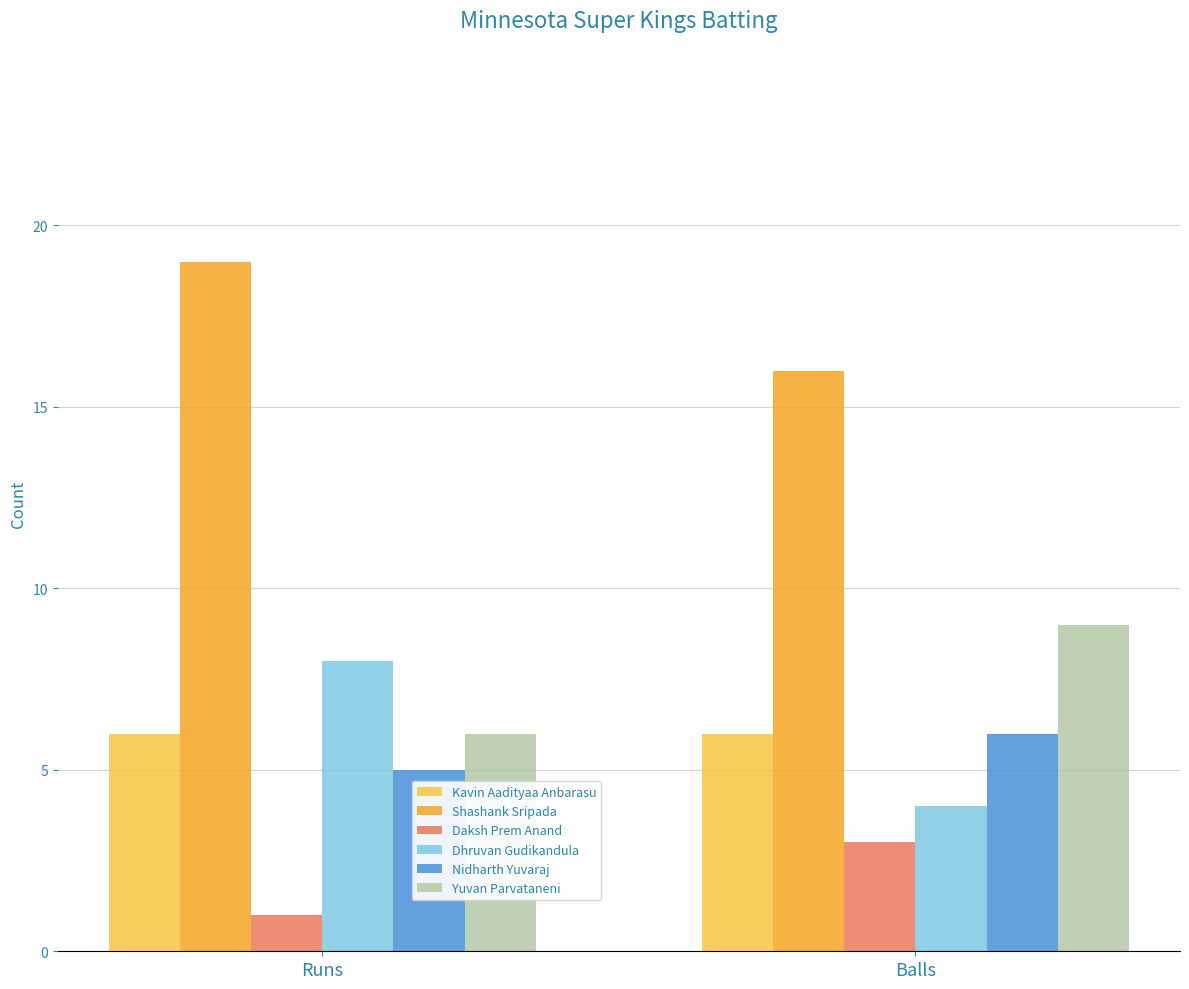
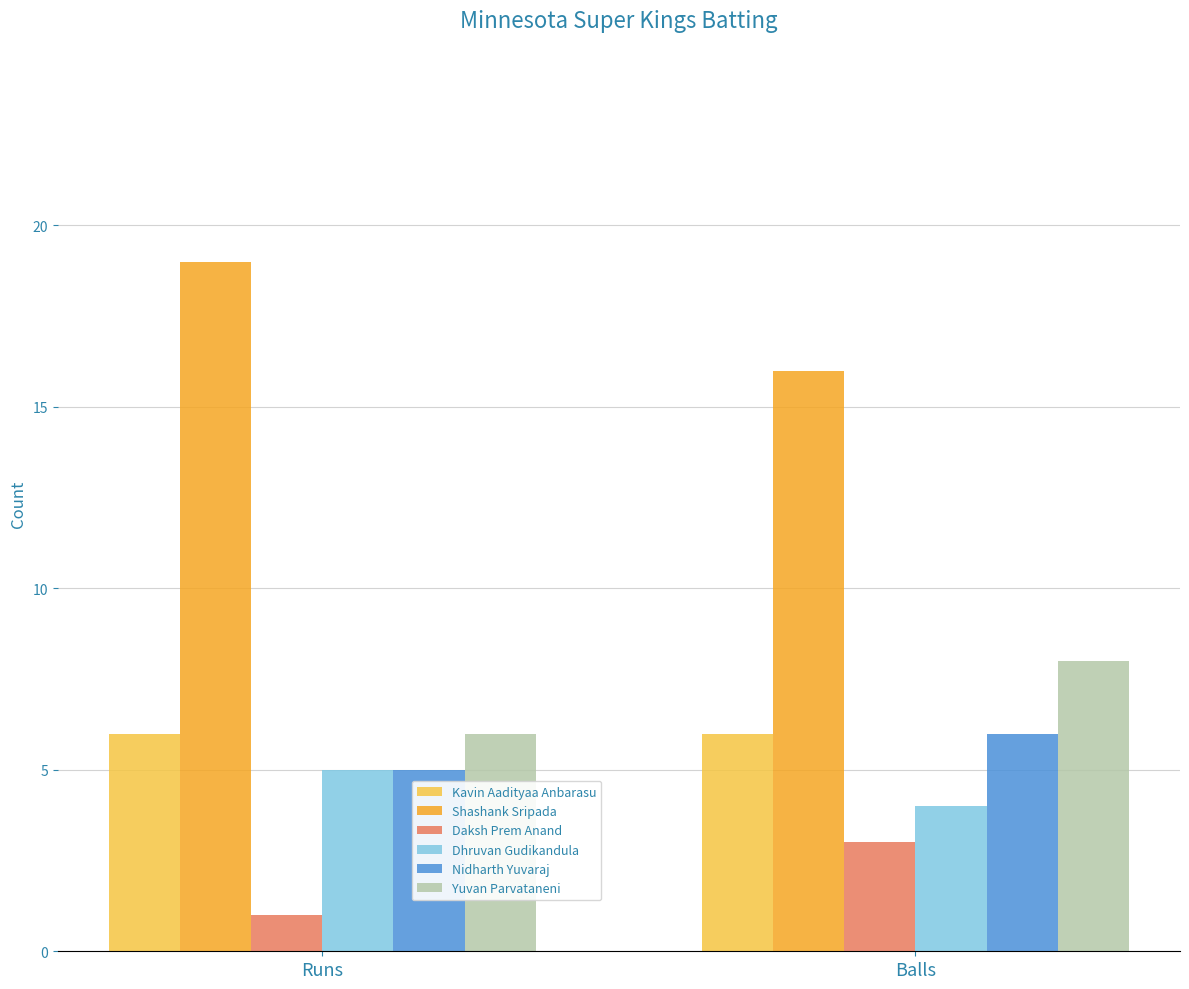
  {
    "Daksh Prem Anand": {
      "Runs": 1,
      "Balls": 3
    },
    "Dhruvan Gudikandula": {
-     "Runs": 8,
+     "Runs": 5,
      "Balls": 4
    },
    "Nidharth Yuvaraj": {
      "Runs": 5,
      "Balls": 6
    },
    "Yuvan Parvataneni": {
      "Runs": 6,
-     "Balls": 9
+     "Balls": 8
    }
  }
